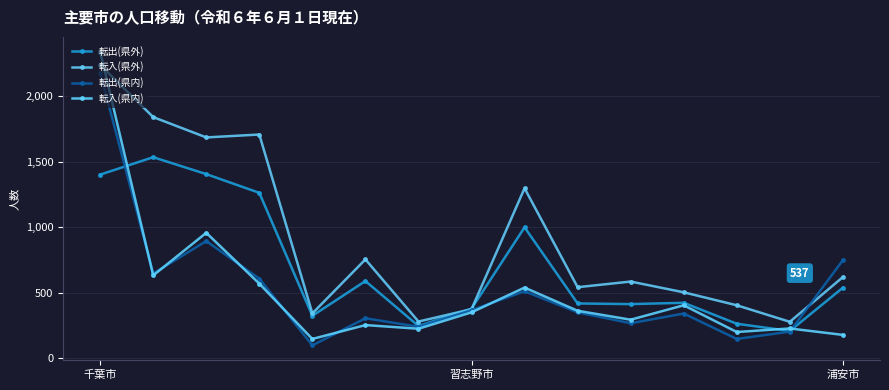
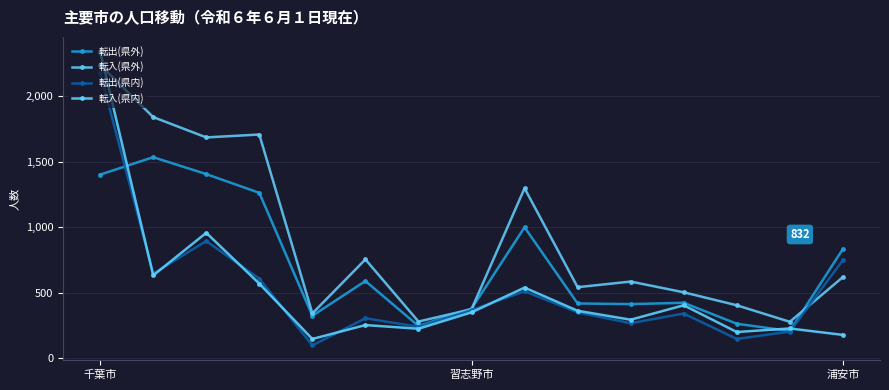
  {
    "転出(県外)": {
-     "浦安市": 537
+     "浦安市": 832
    },
    "転出(県内)": {
      "浦安市": 750
    }
  }
